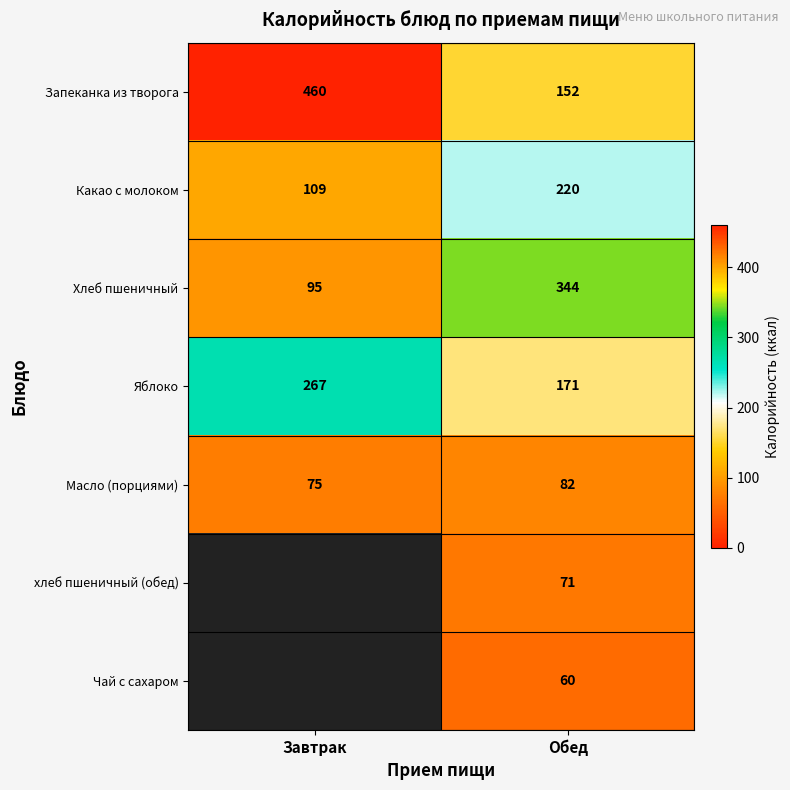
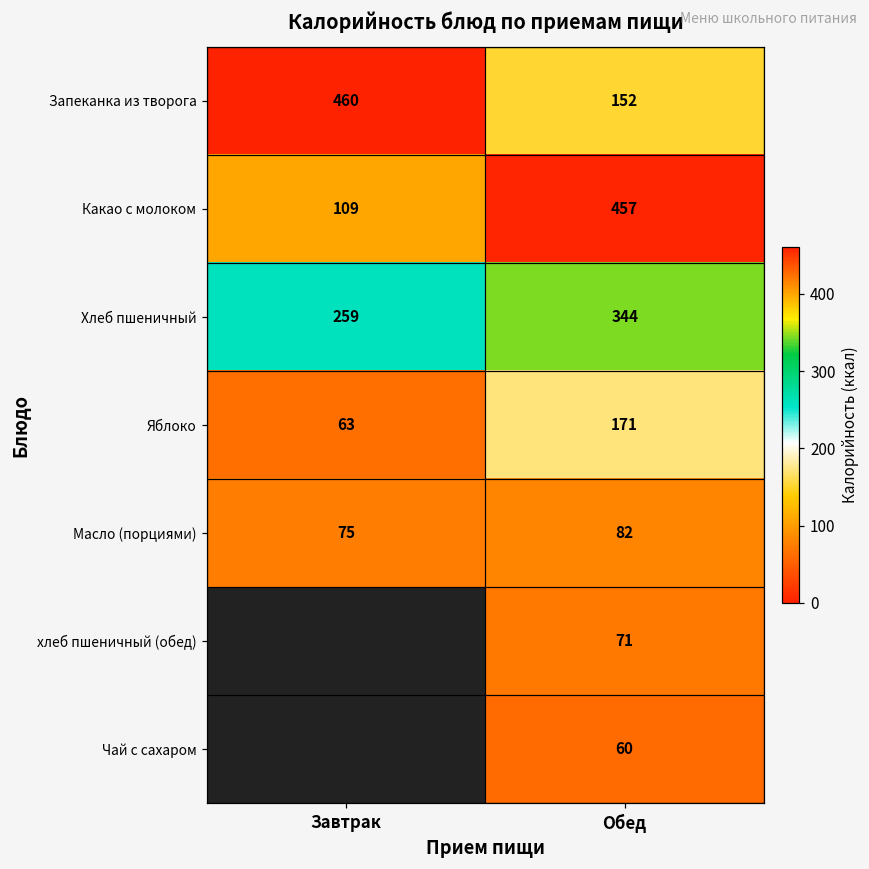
  {
    "Запеканка из творога": {
      "Завтрак": 460,
      "Обед": 152
    },
    "Какао с молоком": {
      "Завтрак": 109,
-     "Обед": 220
+     "Обед": 457
    },
    "Хлеб пшеничный": {
-     "Завтрак": 95,
+     "Завтрак": 259,
      "Обед": 344
    },
    "Яблоко": {
-     "Завтрак": 267,
+     "Завтрак": 63,
      "Обед": 171
    },
    "Масло (порциями)": {
      "Завтрак": 75,
      "Обед": 82
    },
    "хлеб пшеничный (обед)": {
      "Обед": 71
    },
    "Чай с сахаром": {
      "Обед": 60
    }
  }
